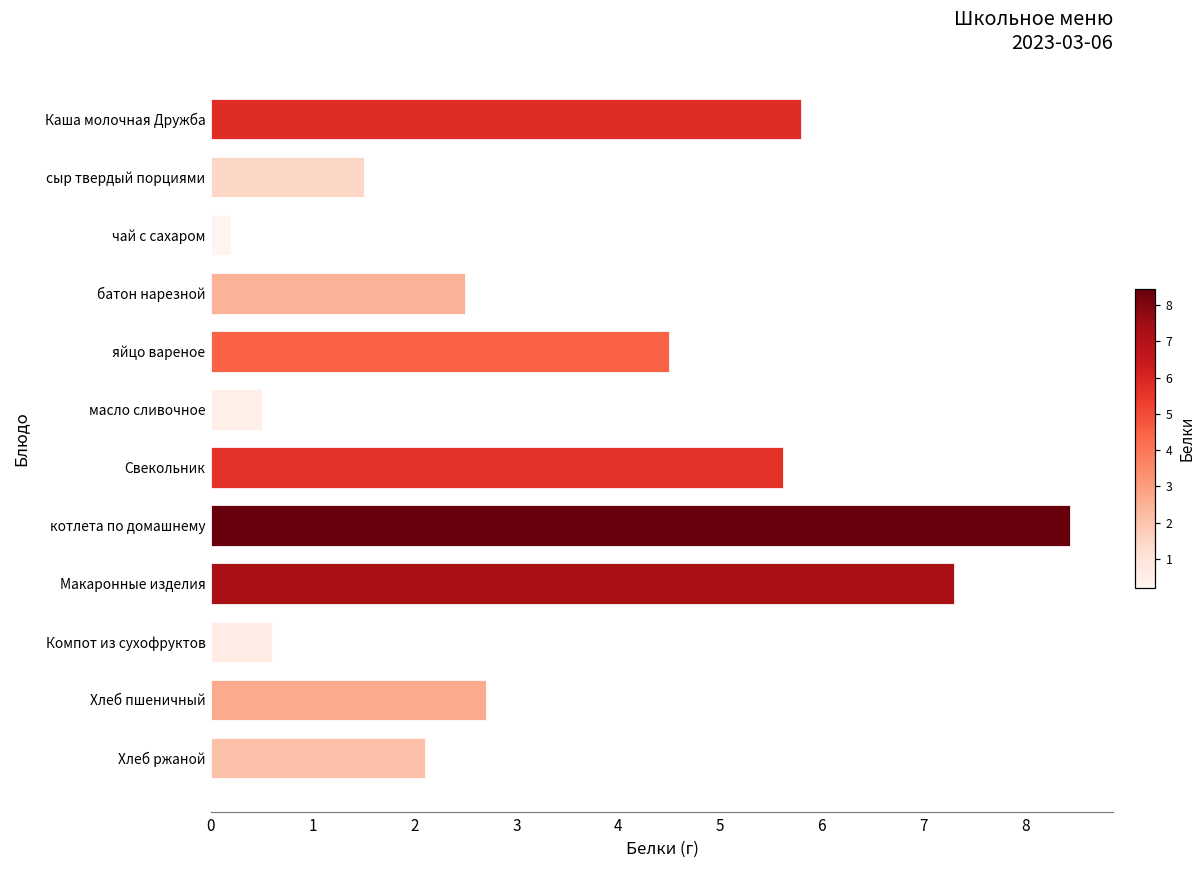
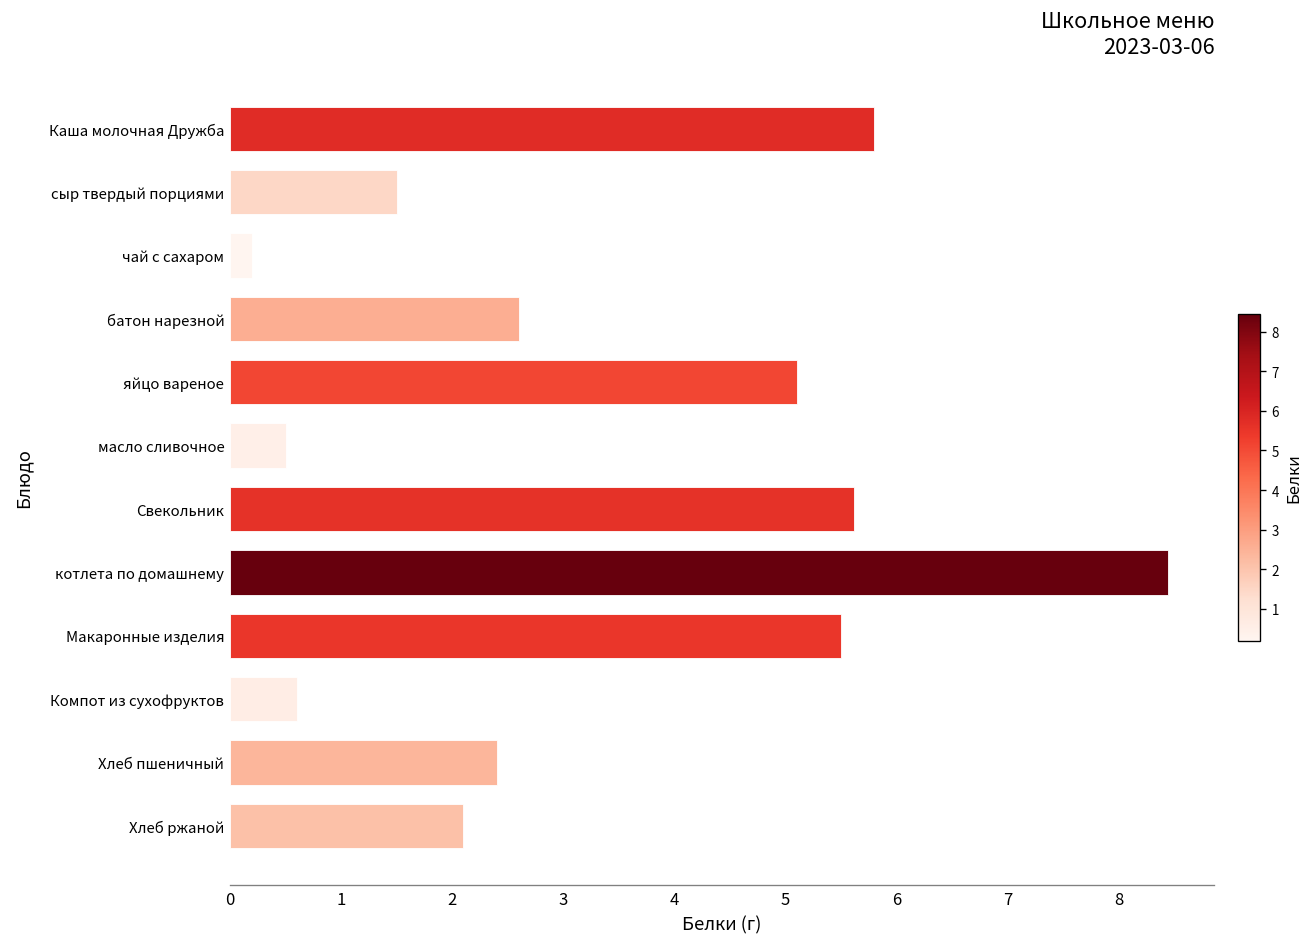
  {
    "Каша молочная Дружба": 5.8,
    "сыр твердый порциями": 1.5,
    "чай с сахаром": 0.2,
-   "батон нарезной": 2.5,
-   "яйцо вареное": 4.5,
+   "батон нарезной": 2.6,
+   "яйцо вареное": 5.1,
    "масло сливочное": 0.5,
    "Свекольник": 5.6,
    "котлета по домашнему": 8.4,
-   "Макаронные изделия": 7.3,
+   "Макаронные изделия": 5.5,
    "Компот из сухофруктов": 0.6,
-   "Хлеб пшеничный": 2.7,
+   "Хлеб пшеничный": 2.4,
    "Хлеб ржаной": 2.1
  }
